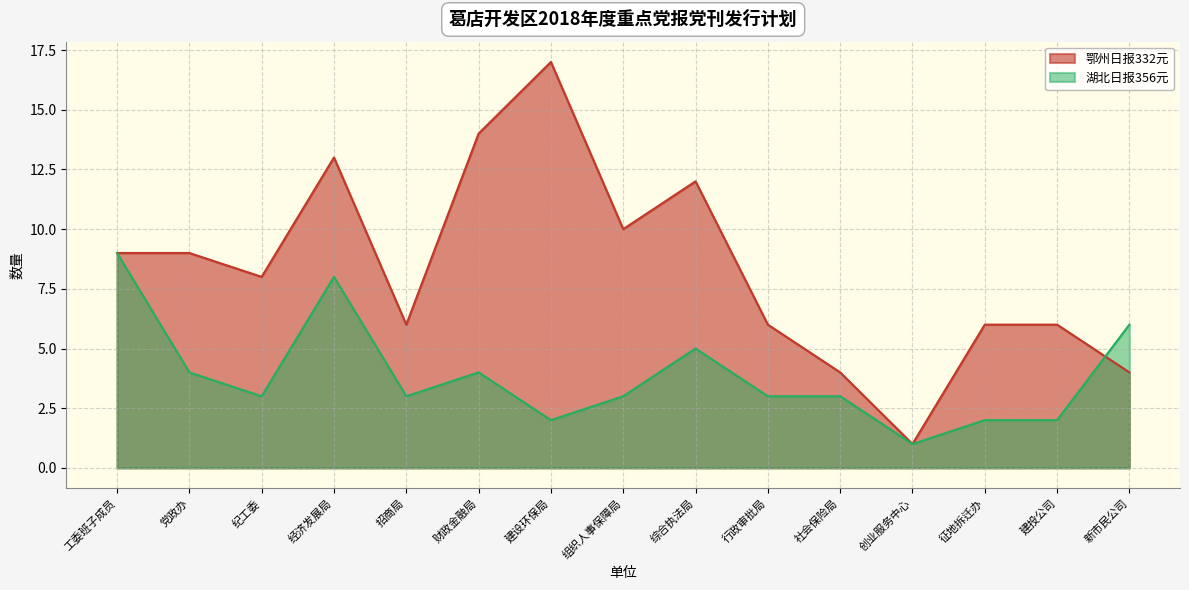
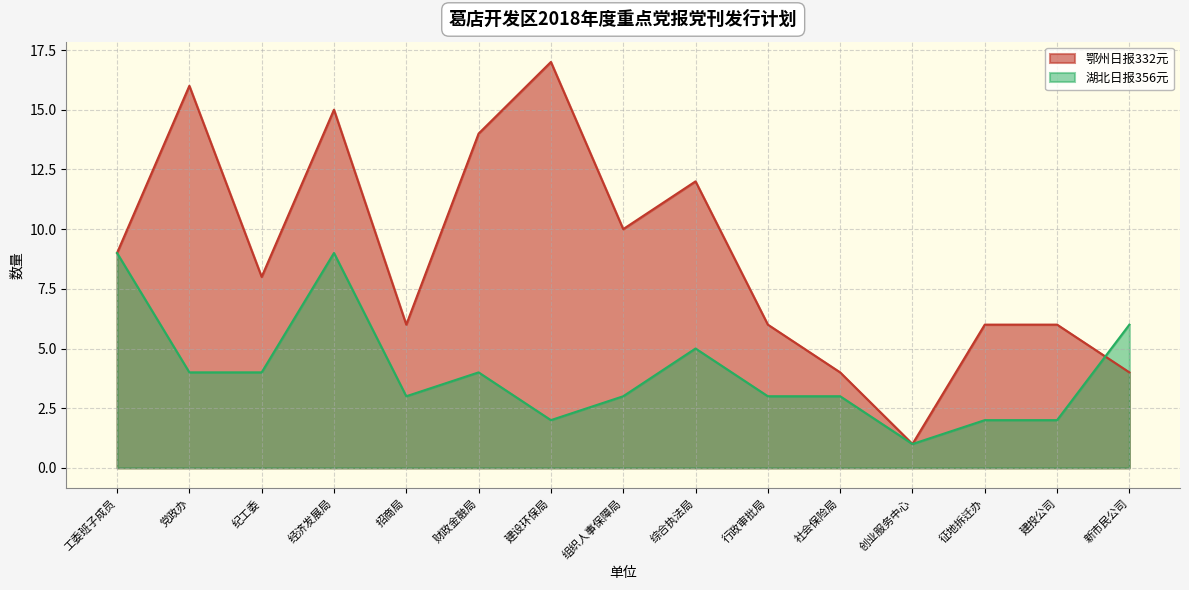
  {
    "鄂州日报332元": {
-     "党政办": 9,
+     "党政办": 16,
      "纪工委": 8,
-     "经济发展局": 13,
+     "经济发展局": 15,
      "招商局": 6,
      "财政金融局": 14,
      "建设环保局": 17,
      "组织人事保障局": 10,
      "综合执法局": 12,
      "行政审批局": 6,
      "社会保险局": 4,
      "征地拆迁办": 6,
      "建投公司": 6,
      "新市民公司": 4
    },
    "湖北日报356元": {
      "党政办": 4,
-     "纪工委": 3,
-     "经济发展局": 8,
+     "纪工委": 4,
+     "经济发展局": 9,
      "招商局": 3,
      "财政金融局": 4,
      "建设环保局": 2,
      "组织人事保障局": 3,
      "综合执法局": 5,
      "行政审批局": 3,
      "社会保险局": 3,
      "征地拆迁办": 2,
      "建投公司": 2,
      "新市民公司": 6
    }
  }
